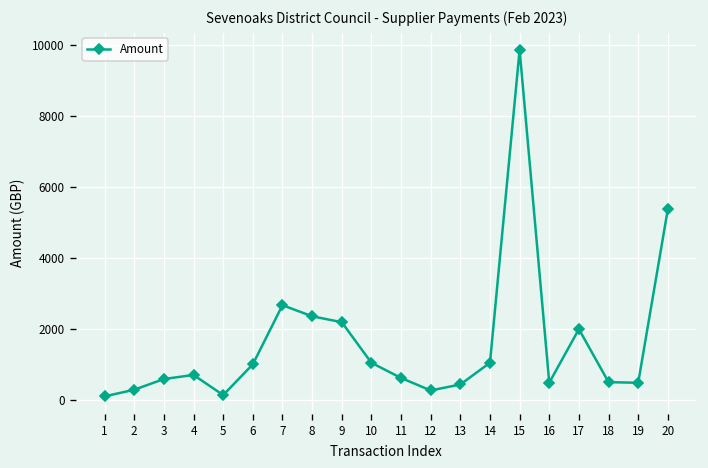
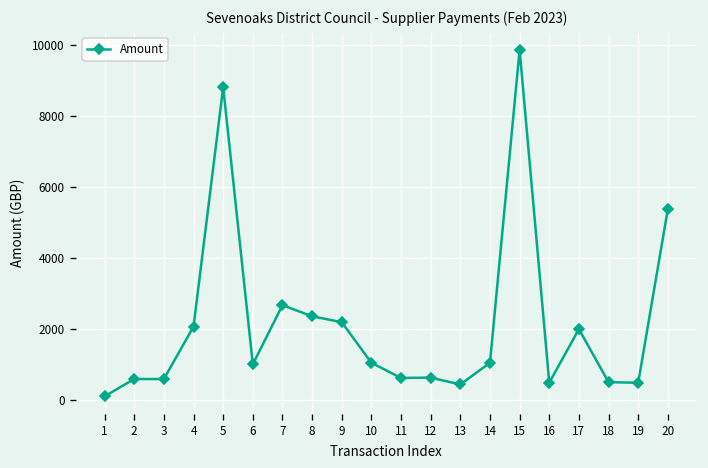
  {
    "1": 100,
-   "2": 300,
+   "2": 600,
    "3": 600,
-   "4": 700,
-   "5": 100,
+   "4": 2100,
+   "5": 8800,
    "6": 1000,
    "7": 2700,
    "8": 2400,
    "9": 2200,
    "10": 1100,
    "11": 600,
-   "12": 300,
+   "12": 600,
    "13": 400,
    "14": 1100,
    "15": 9900,
    "16": 500,
    "17": 2000,
    "18": 500,
    "19": 500,
    "20": 5400
  }
